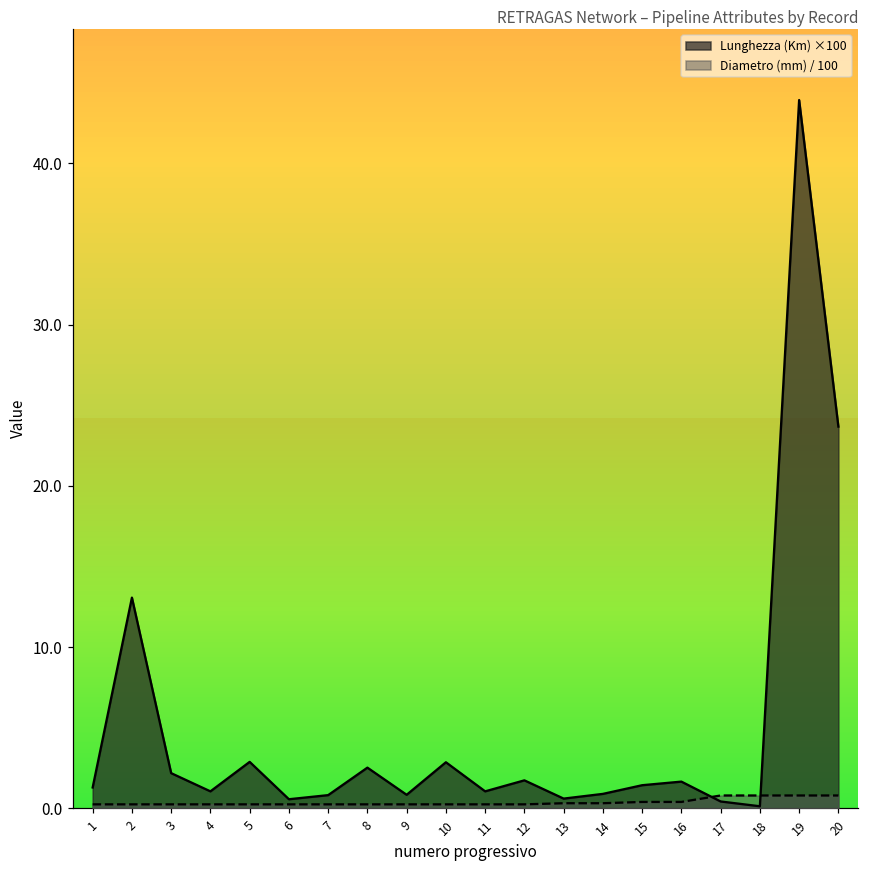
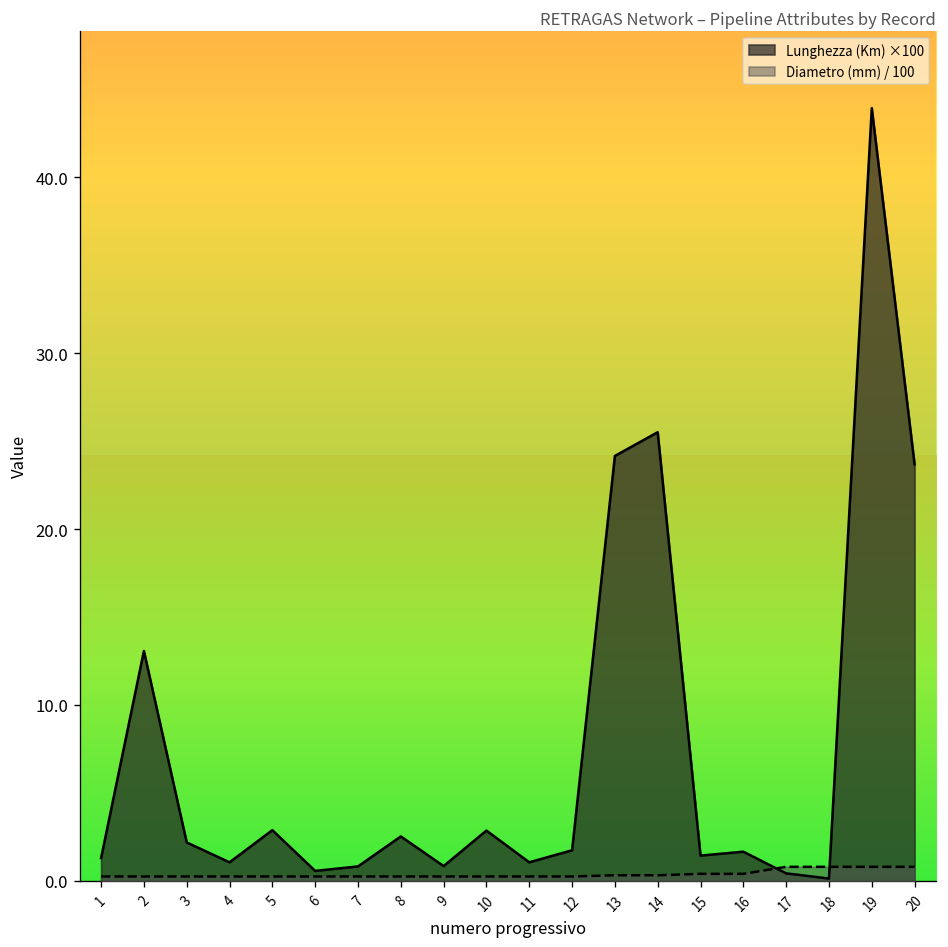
  {
    "Lunghezza (Km) ×100": {
      "1": 1.3,
      "2": 13.1,
      "3": 2.2,
      "4": 1.1,
      "5": 2.9,
      "6": 0.6,
      "7": 0.8,
      "8": 2.5,
      "9": 0.8,
      "10": 2.9,
      "11": 1.1,
      "12": 1.7,
-     "13": 0.6,
-     "14": 0.9,
+     "13": 24.2,
+     "14": 25.5,
      "15": 1.4,
      "16": 1.7,
      "17": 0.4,
      "18": 0.1,
      "19": 43.9,
      "20": 23.7
    },
    "Diametro (mm) / 100": {
      "1": 0.3,
      "2": 0.3,
      "3": 0.3,
      "4": 0.3,
      "5": 0.3,
      "6": 0.3,
      "7": 0.3,
      "8": 0.3,
      "9": 0.3,
      "10": 0.3,
      "11": 0.3,
      "12": 0.3,
      "13": 0.3,
      "14": 0.3,
      "15": 0.4,
      "16": 0.4,
      "17": 0.8,
      "18": 0.8,
      "19": 0.8,
      "20": 0.8
    }
  }
